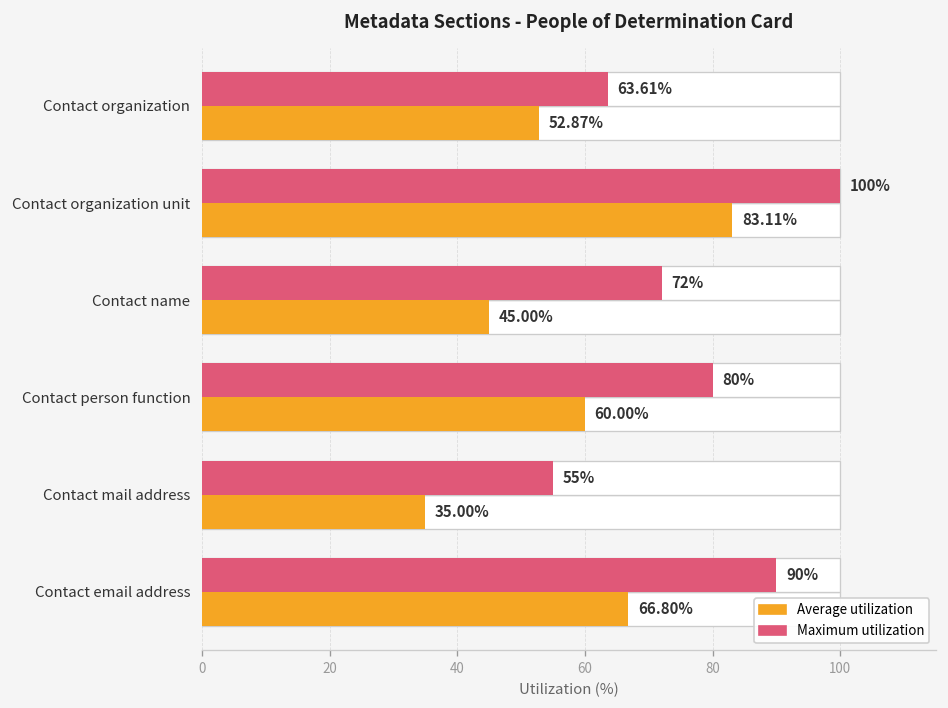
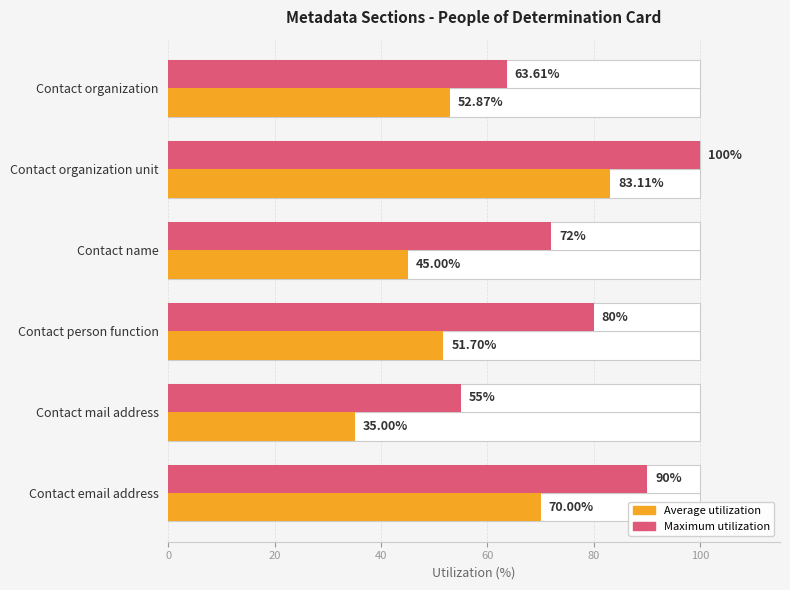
  {
    "Average utilization": {
-     "Contact person function": "60.00%",
-     "Contact email address": "66.80%"
+     "Contact person function": "51.70%",
+     "Contact email address": "70.00%"
    },
    "Maximum utilization": {
      "Contact organization unit": "100%"
    }
  }
